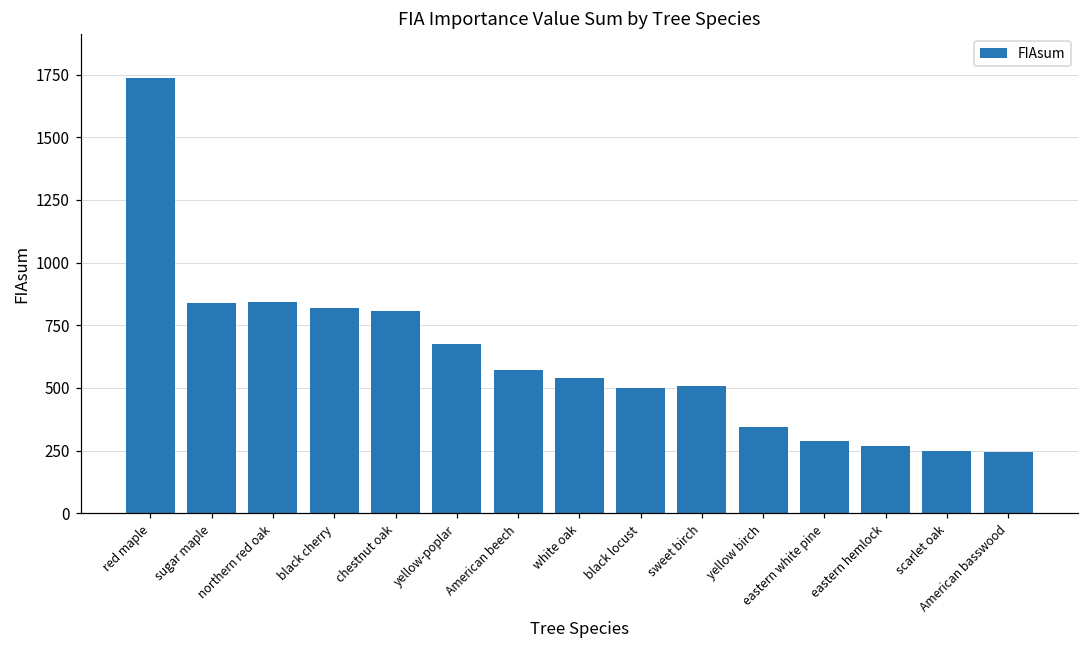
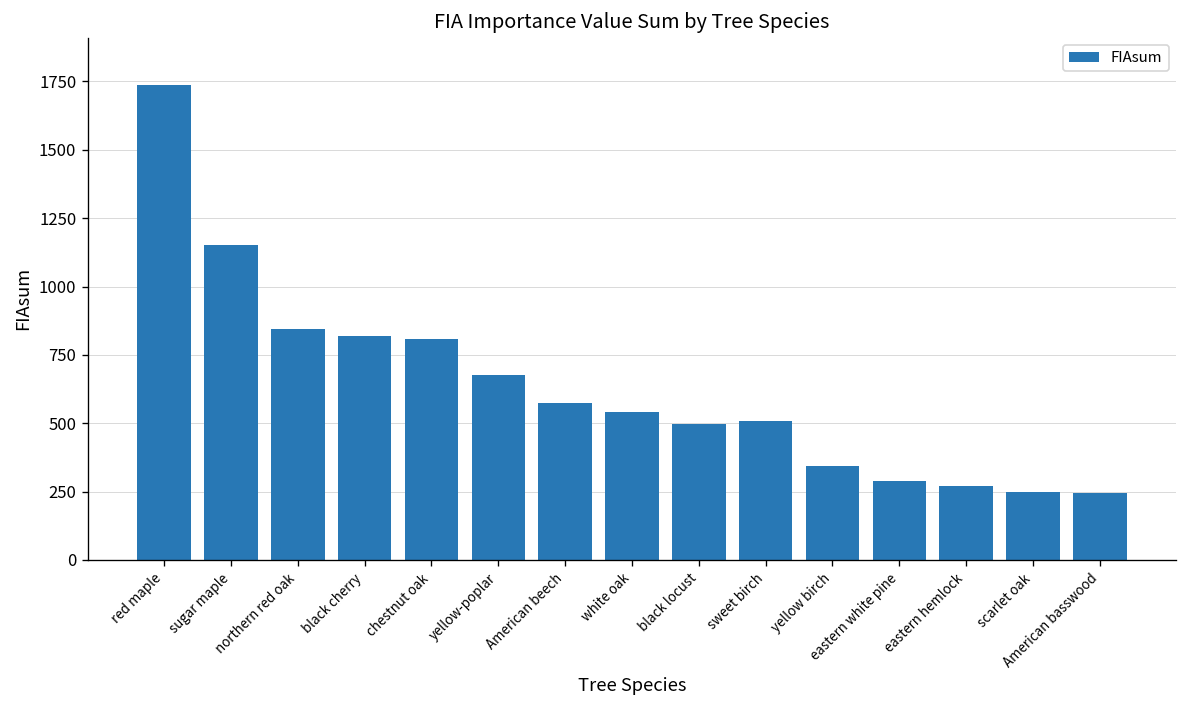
  {
    "red maple": 1740,
-   "sugar maple": 840,
+   "sugar maple": 1150,
    "northern red oak": 840,
    "black cherry": 820,
    "chestnut oak": 810,
    "yellow-poplar": 680,
    "American beech": 570,
    "white oak": 540,
    "black locust": 500,
    "sweet birch": 510,
    "yellow birch": 340,
    "eastern white pine": 290,
    "eastern hemlock": 270,
    "scarlet oak": 250,
    "American basswood": 250
  }
